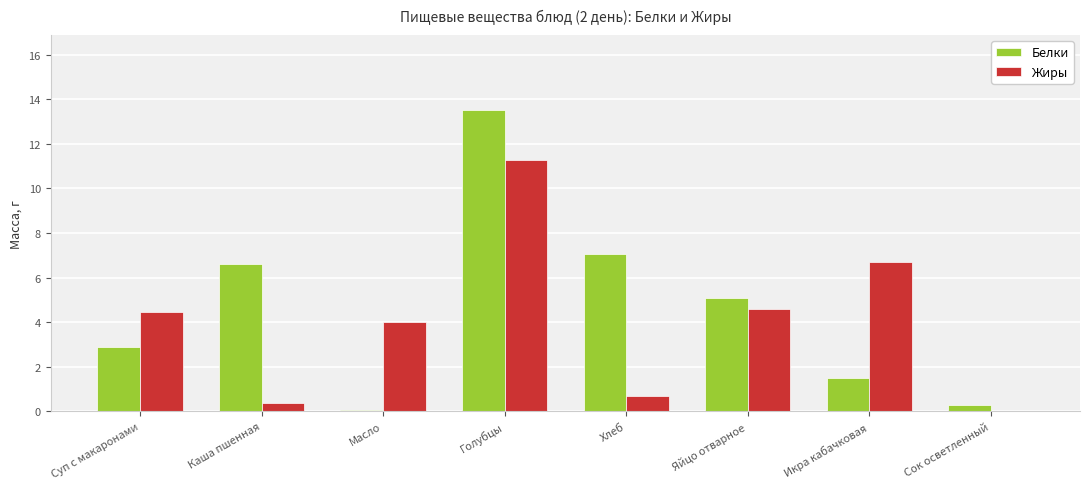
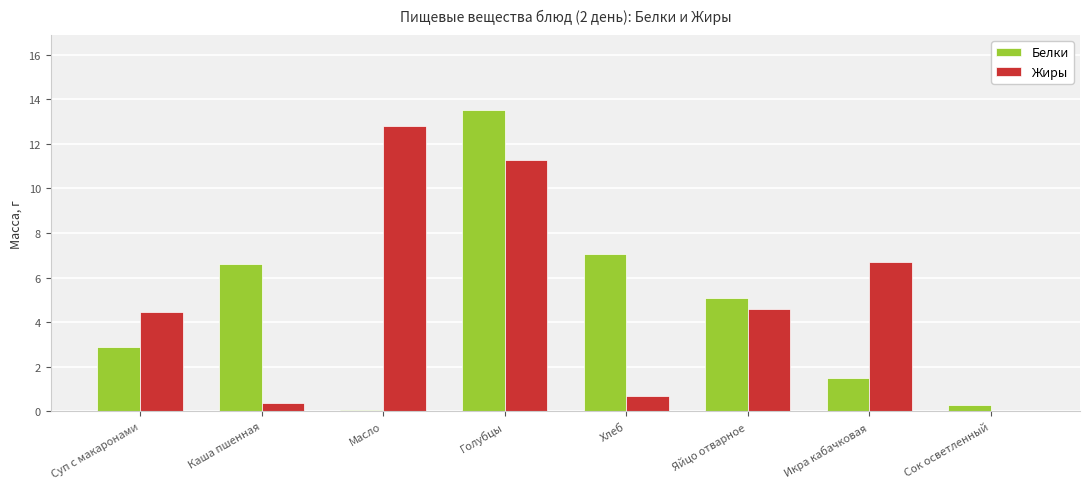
  {
    "Белки": {
      "Суп с макаронами": 2.9,
      "Каша пшенная": 6.6,
      "Голубцы": 13.5,
      "Хлеб": 7.0,
      "Яйцо отварное": 5.1,
      "Икра кабачковая": 1.5,
      "Сок осветленный": 0.3
    },
    "Жиры": {
      "Суп с макаронами": 4.5,
      "Каша пшенная": 0.4,
-     "Масло": 4.0,
+     "Масло": 12.8,
      "Голубцы": 11.3,
      "Хлеб": 0.7,
      "Яйцо отварное": 4.6,
      "Икра кабачковая": 6.7,
      "Сок осветленный": 0.0
    }
  }
